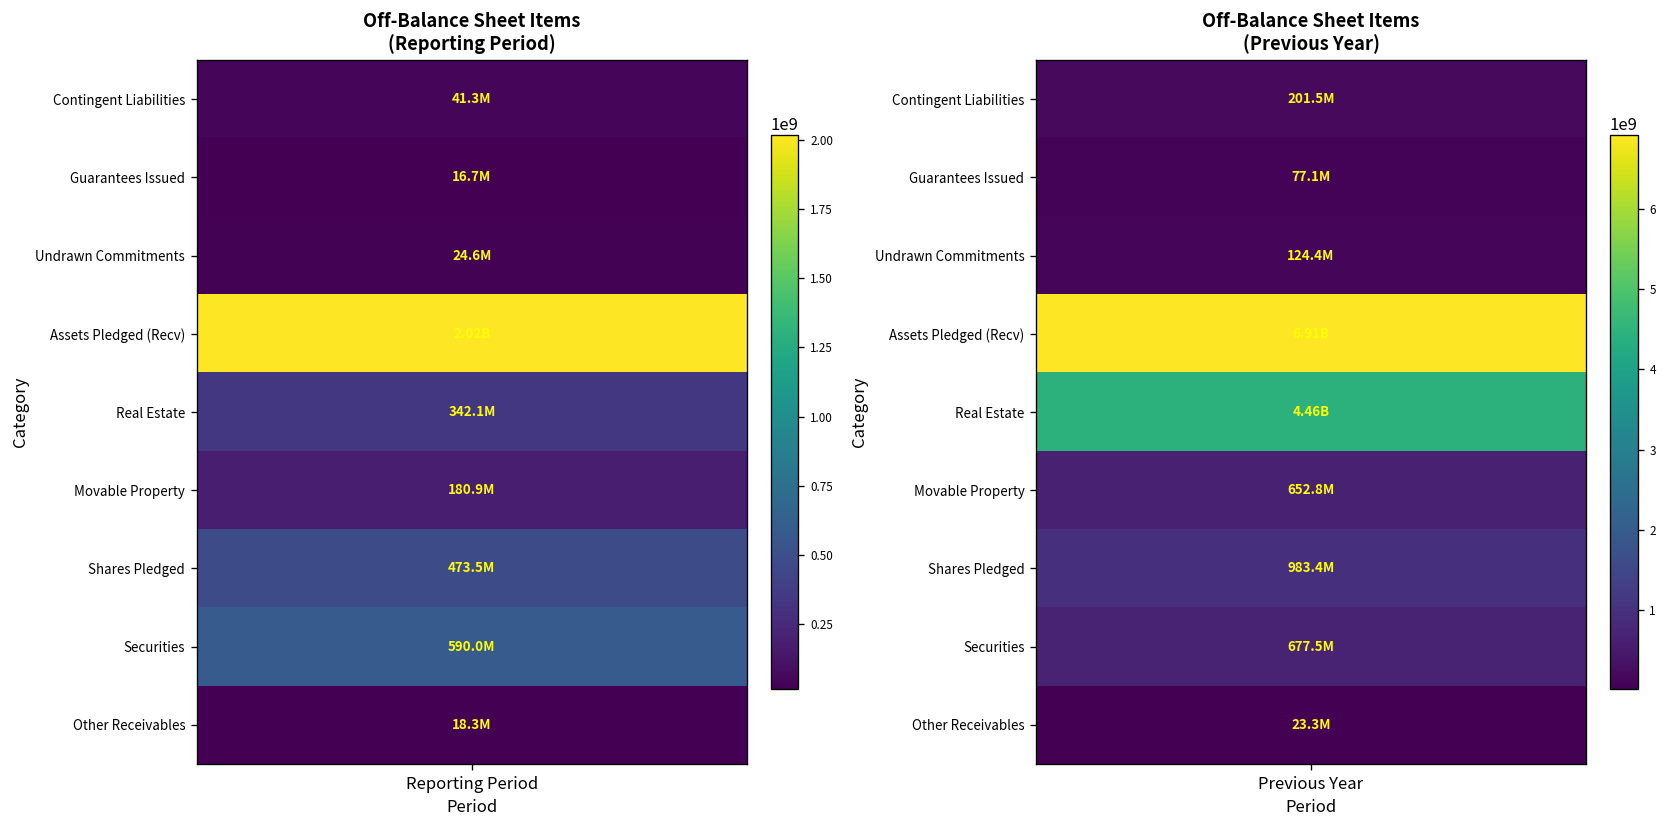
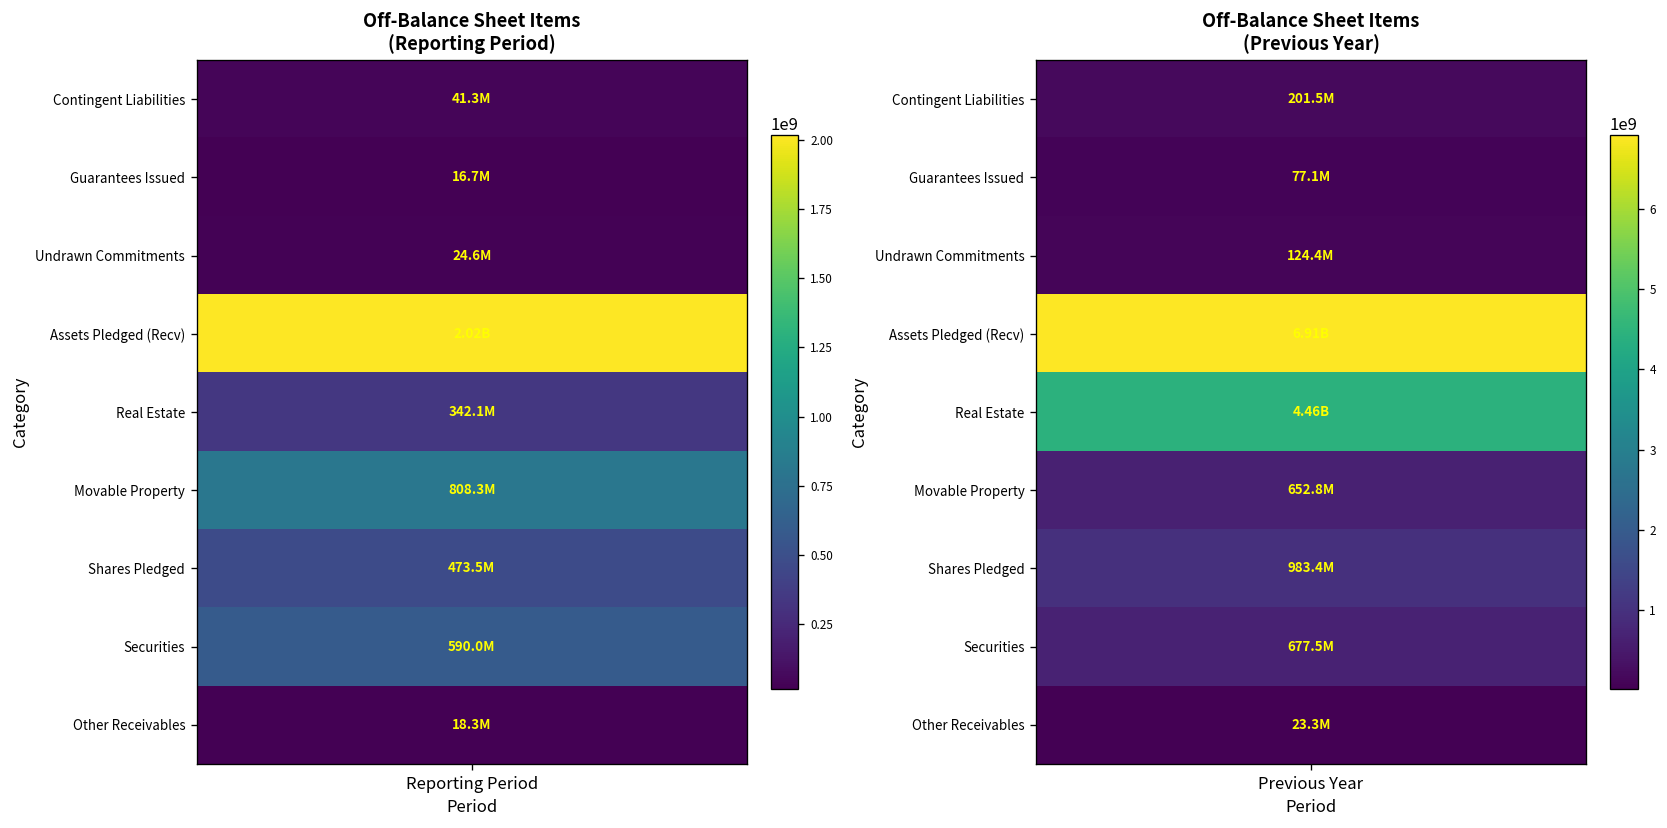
  {
    "Off-Balance Sheet Items (Reporting Period)": {
      "Contingent Liabilities": {
        "Reporting Period": "41.3M"
      },
      "Guarantees Issued": {
        "Reporting Period": "16.7M"
      },
      "Undrawn Commitments": {
        "Reporting Period": "24.6M"
      },
      "Real Estate": {
        "Reporting Period": "342.1M"
      },
      "Movable Property": {
-       "Reporting Period": "180.9M"
+       "Reporting Period": "808.3M"
      },
      "Shares Pledged": {
        "Reporting Period": "473.5M"
      },
      "Securities": {
        "Reporting Period": "590.0M"
      },
      "Other Receivables": {
        "Reporting Period": "18.3M"
      }
    },
    "Off-Balance Sheet Items (Previous Year)": {
      "Contingent Liabilities": {
        "Previous Year": "201.5M"
      },
      "Guarantees Issued": {
        "Previous Year": "77.1M"
      },
      "Undrawn Commitments": {
        "Previous Year": "124.4M"
      },
      "Real Estate": {
        "Previous Year": "4.46B"
      },
      "Movable Property": {
        "Previous Year": "652.8M"
      },
      "Shares Pledged": {
        "Previous Year": "983.4M"
      },
      "Securities": {
        "Previous Year": "677.5M"
      },
      "Other Receivables": {
        "Previous Year": "23.3M"
      }
    }
  }
